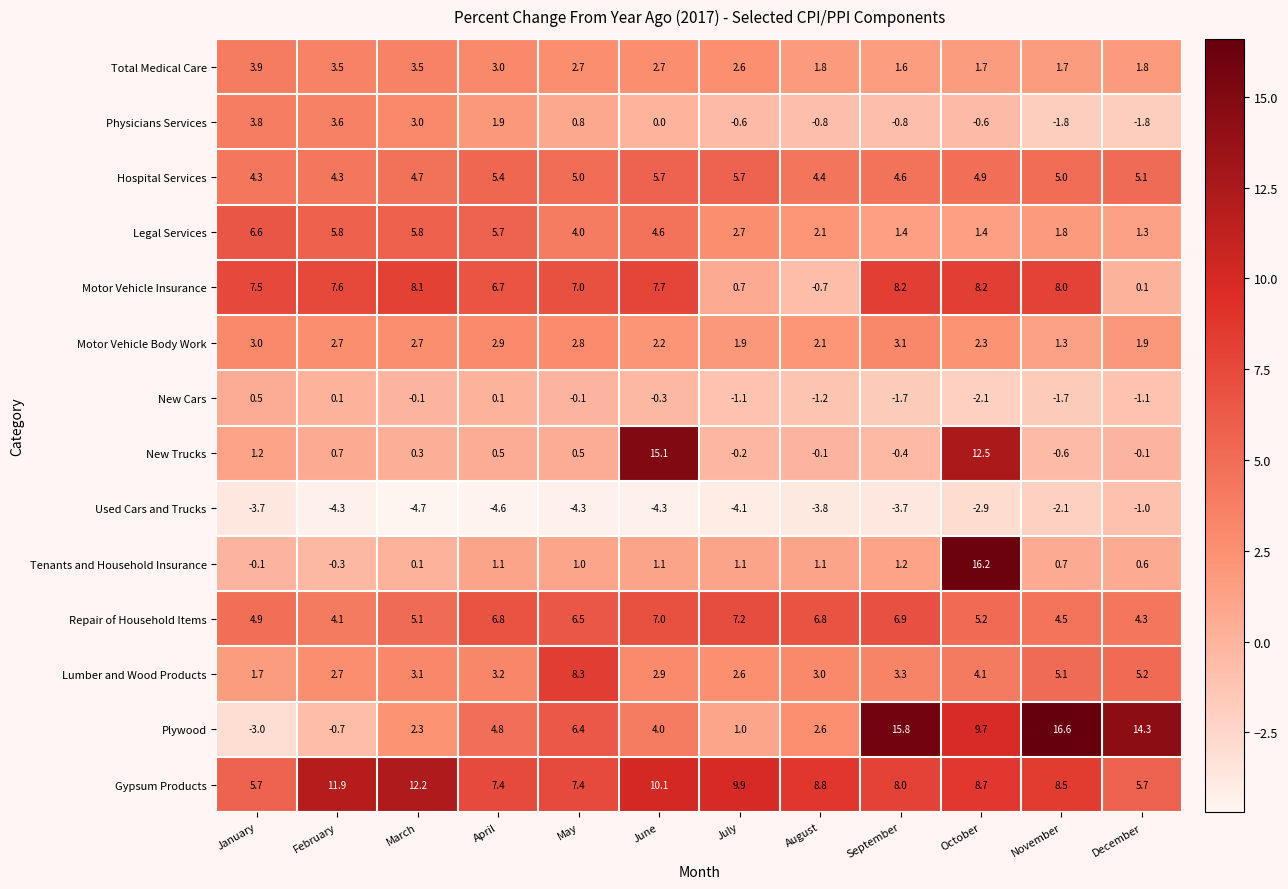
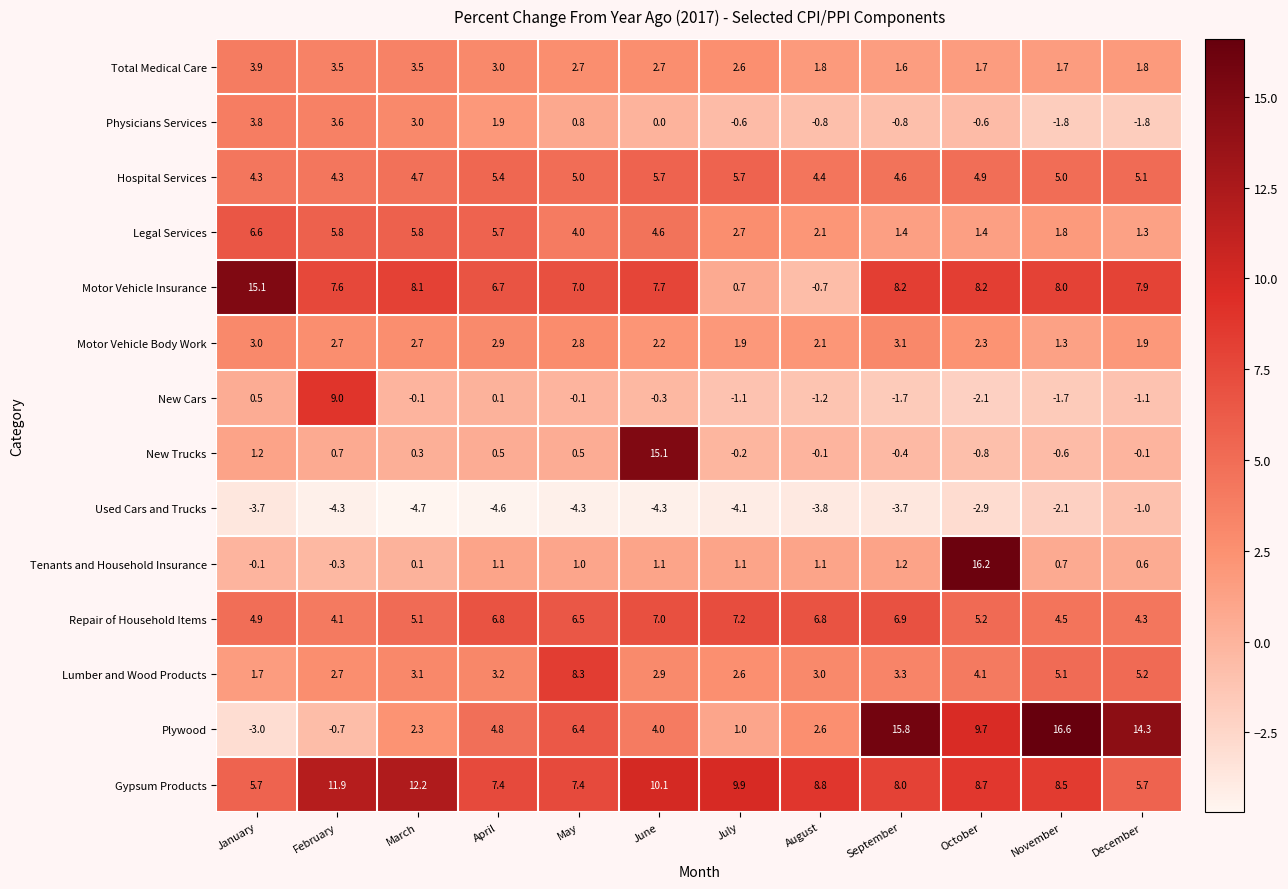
  {
    "Total Medical Care": {
      "January": 3.9,
      "February": 3.5,
      "March": 3.5,
      "April": 3.0,
      "May": 2.7,
      "June": 2.7,
      "July": 2.6,
      "August": 1.8,
      "September": 1.6,
      "October": 1.7,
      "November": 1.7,
      "December": 1.8
    },
    "Physicians Services": {
      "January": 3.8,
      "February": 3.6,
      "March": 3.0,
      "April": 1.9,
      "May": 0.8,
      "June": 0.0,
      "July": -0.6,
      "August": -0.8,
      "September": -0.8,
      "October": -0.6,
      "November": -1.8,
      "December": -1.8
    },
    "Hospital Services": {
      "January": 4.3,
      "February": 4.3,
      "March": 4.7,
      "April": 5.4,
      "May": 5.0,
      "June": 5.7,
      "July": 5.7,
      "August": 4.4,
      "September": 4.6,
      "October": 4.9,
      "November": 5.0,
      "December": 5.1
    },
    "Legal Services": {
      "January": 6.6,
      "February": 5.8,
      "March": 5.8,
      "April": 5.7,
      "May": 4.0,
      "June": 4.6,
      "July": 2.7,
      "August": 2.1,
      "September": 1.4,
      "October": 1.4,
      "November": 1.8,
      "December": 1.3
    },
    "Motor Vehicle Insurance": {
-     "January": 7.5,
+     "January": 15.1,
      "February": 7.6,
      "March": 8.1,
      "April": 6.7,
      "May": 7.0,
      "June": 7.7,
      "July": 0.7,
      "August": -0.7,
      "September": 8.2,
      "October": 8.2,
      "November": 8.0,
-     "December": 0.1
+     "December": 7.9
    },
    "Motor Vehicle Body Work": {
      "January": 3.0,
      "February": 2.7,
      "March": 2.7,
      "April": 2.9,
      "May": 2.8,
      "June": 2.2,
      "July": 1.9,
      "August": 2.1,
      "September": 3.1,
      "October": 2.3,
      "November": 1.3,
      "December": 1.9
    },
    "New Cars": {
      "January": 0.5,
-     "February": 0.1,
+     "February": 9.0,
      "March": -0.1,
      "April": 0.1,
      "May": -0.1,
      "June": -0.3,
      "July": -1.1,
      "August": -1.2,
      "September": -1.7,
      "October": -2.1,
      "November": -1.7,
      "December": -1.1
    },
    "New Trucks": {
      "January": 1.2,
      "February": 0.7,
      "March": 0.3,
      "April": 0.5,
      "May": 0.5,
      "June": 15.1,
      "July": -0.2,
      "August": -0.1,
      "September": -0.4,
-     "October": 12.5,
+     "October": -0.8,
      "November": -0.6,
      "December": -0.1
    },
    "Used Cars and Trucks": {
      "January": -3.7,
      "February": -4.3,
      "March": -4.7,
      "April": -4.6,
      "May": -4.3,
      "June": -4.3,
      "July": -4.1,
      "August": -3.8,
      "September": -3.7,
      "October": -2.9,
      "November": -2.1,
      "December": -1.0
    },
    "Tenants and Household Insurance": {
      "January": -0.1,
      "February": -0.3,
      "March": 0.1,
      "April": 1.1,
      "May": 1.0,
      "June": 1.1,
      "July": 1.1,
      "August": 1.1,
      "September": 1.2,
      "October": 16.2,
      "November": 0.7,
      "December": 0.6
    },
    "Repair of Household Items": {
      "January": 4.9,
      "February": 4.1,
      "March": 5.1,
      "April": 6.8,
      "May": 6.5,
      "June": 7.0,
      "July": 7.2,
      "August": 6.8,
      "September": 6.9,
      "October": 5.2,
      "November": 4.5,
      "December": 4.3
    },
    "Lumber and Wood Products": {
      "January": 1.7,
      "February": 2.7,
      "March": 3.1,
      "April": 3.2,
      "May": 8.3,
      "June": 2.9,
      "July": 2.6,
      "August": 3.0,
      "September": 3.3,
      "October": 4.1,
      "November": 5.1,
      "December": 5.2
    },
    "Plywood": {
      "January": -3.0,
      "February": -0.7,
      "March": 2.3,
      "April": 4.8,
      "May": 6.4,
      "June": 4.0,
      "July": 1.0,
      "August": 2.6,
      "September": 15.8,
      "October": 9.7,
      "November": 16.6,
      "December": 14.3
    },
    "Gypsum Products": {
      "January": 5.7,
      "February": 11.9,
      "March": 12.2,
      "April": 7.4,
      "May": 7.4,
      "June": 10.1,
      "July": 9.9,
      "August": 8.8,
      "September": 8.0,
      "October": 8.7,
      "November": 8.5,
      "December": 5.7
    }
  }
